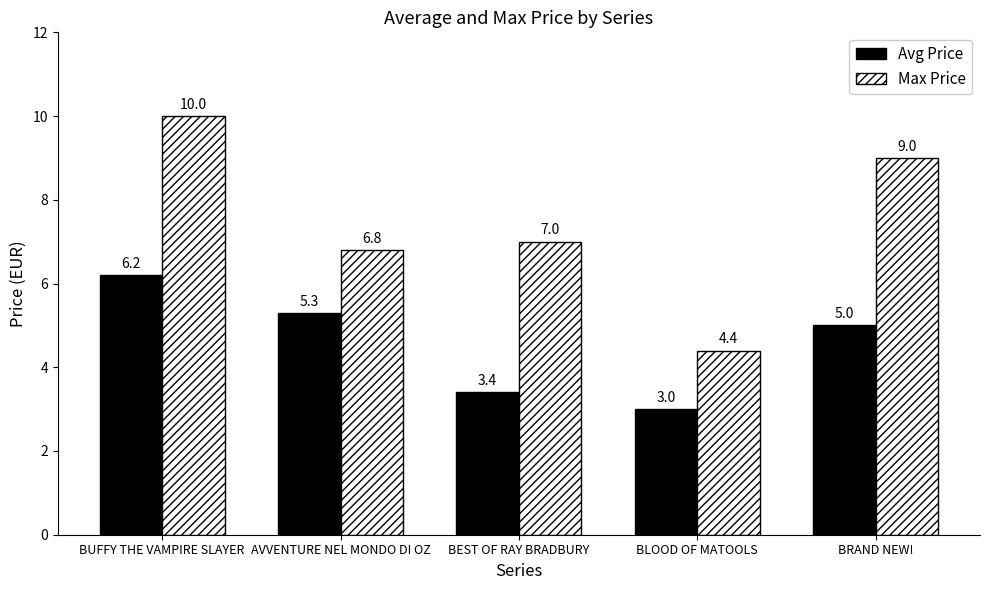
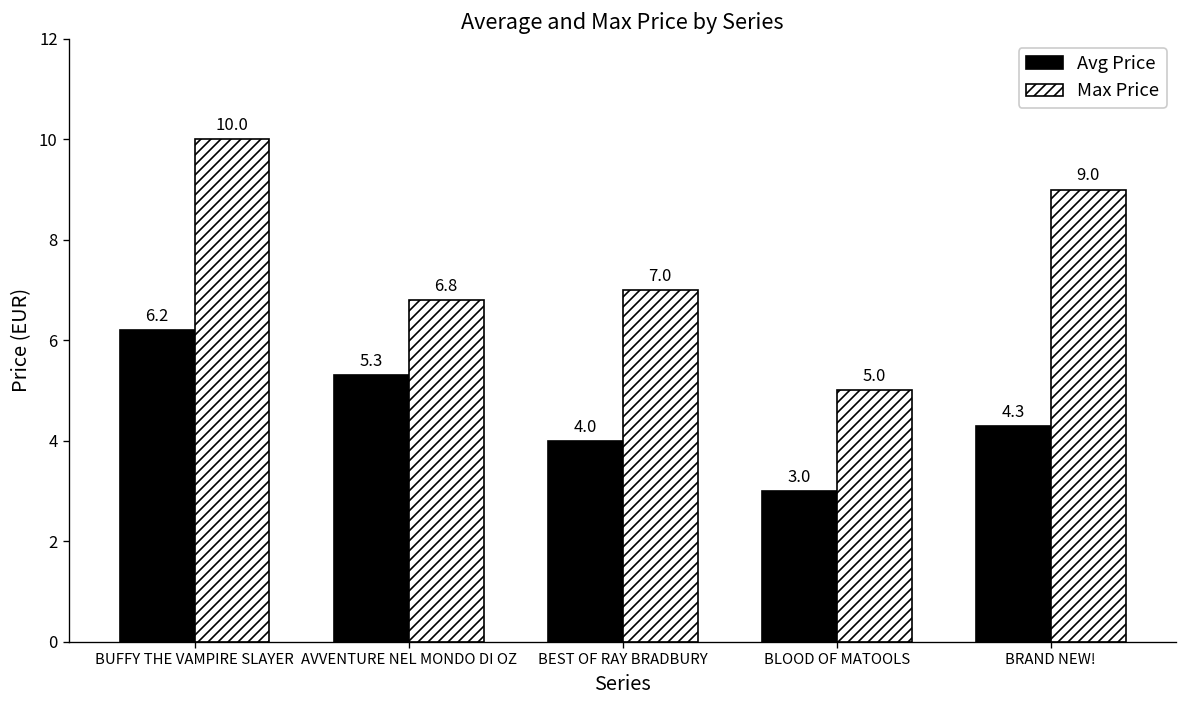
  {
    "Avg Price": {
      "BUFFY THE VAMPIRE SLAYER": 6.2,
      "AVVENTURE NEL MONDO DI OZ": 5.3,
-     "BEST OF RAY BRADBURY": 3.4,
+     "BEST OF RAY BRADBURY": 4.0,
      "BLOOD OF MATOOLS": 3.0,
-     "BRAND NEW!": 5.0
+     "BRAND NEW!": 4.3
    },
    "Max Price": {
      "BUFFY THE VAMPIRE SLAYER": 10.0,
      "AVVENTURE NEL MONDO DI OZ": 6.8,
      "BEST OF RAY BRADBURY": 7.0,
-     "BLOOD OF MATOOLS": 4.4,
+     "BLOOD OF MATOOLS": 5.0,
      "BRAND NEW!": 9.0
    }
  }
